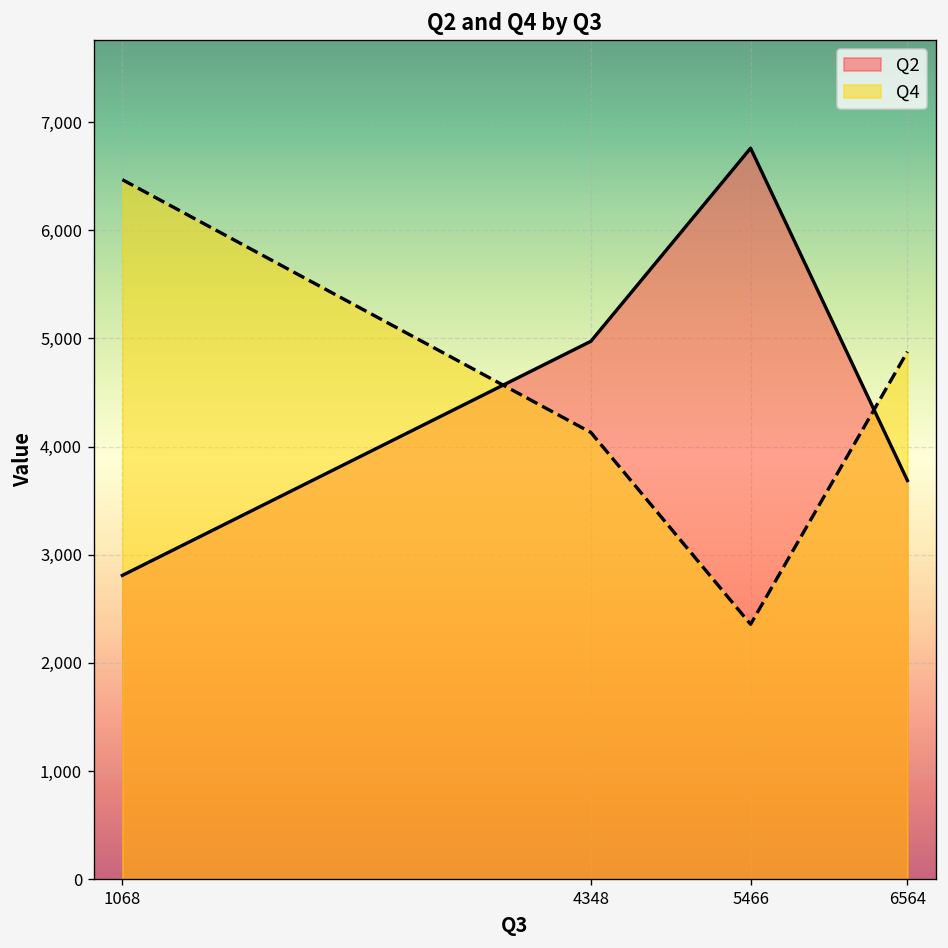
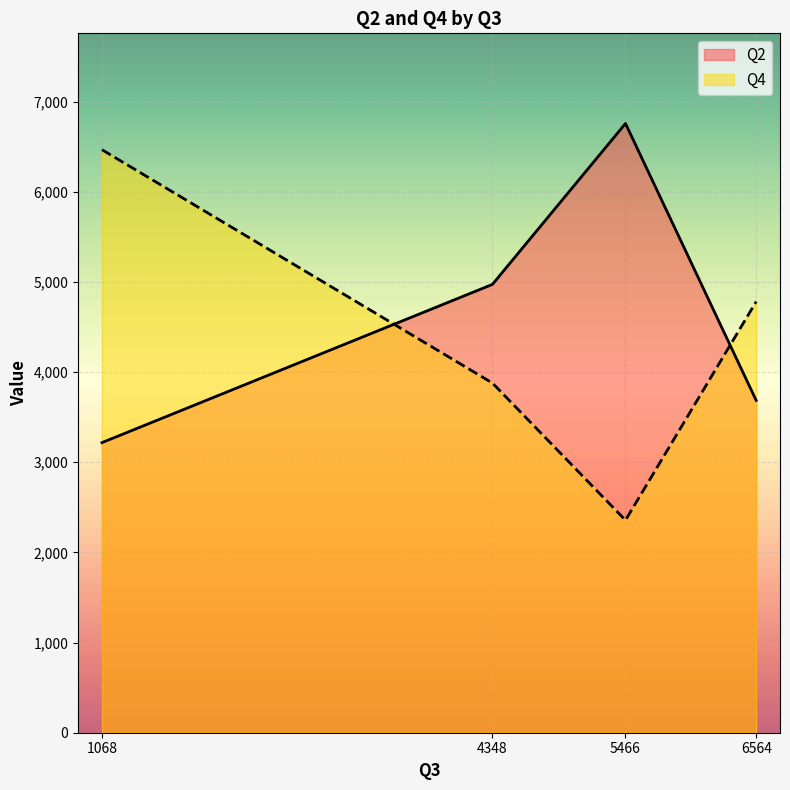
  {
    "Q2": {
-     "1068": "2,800",
+     "1068": "3,200",
      "4348": "5,000",
      "5466": "6,800",
      "6564": "3,700"
    },
    "Q4": {
      "1068": "6,500",
-     "4348": "4,100",
+     "4348": "3,900",
      "5466": "2,400",
-     "6564": "4,900"
+     "6564": "4,800"
    }
  }
